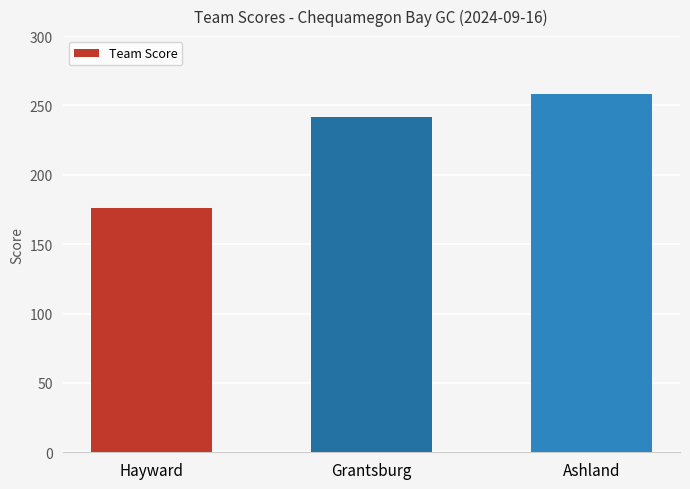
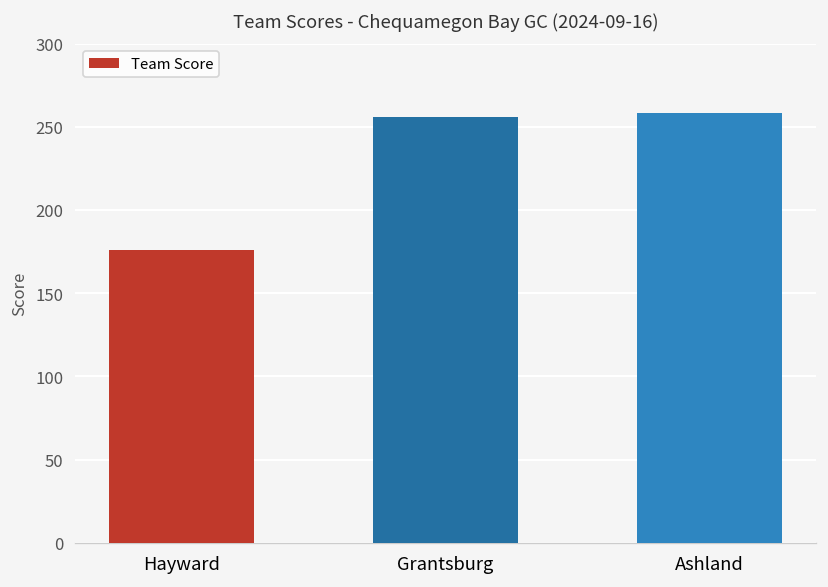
  {
    "Hayward": 176,
-   "Grantsburg": 242,
+   "Grantsburg": 256,
    "Ashland": 258
  }
